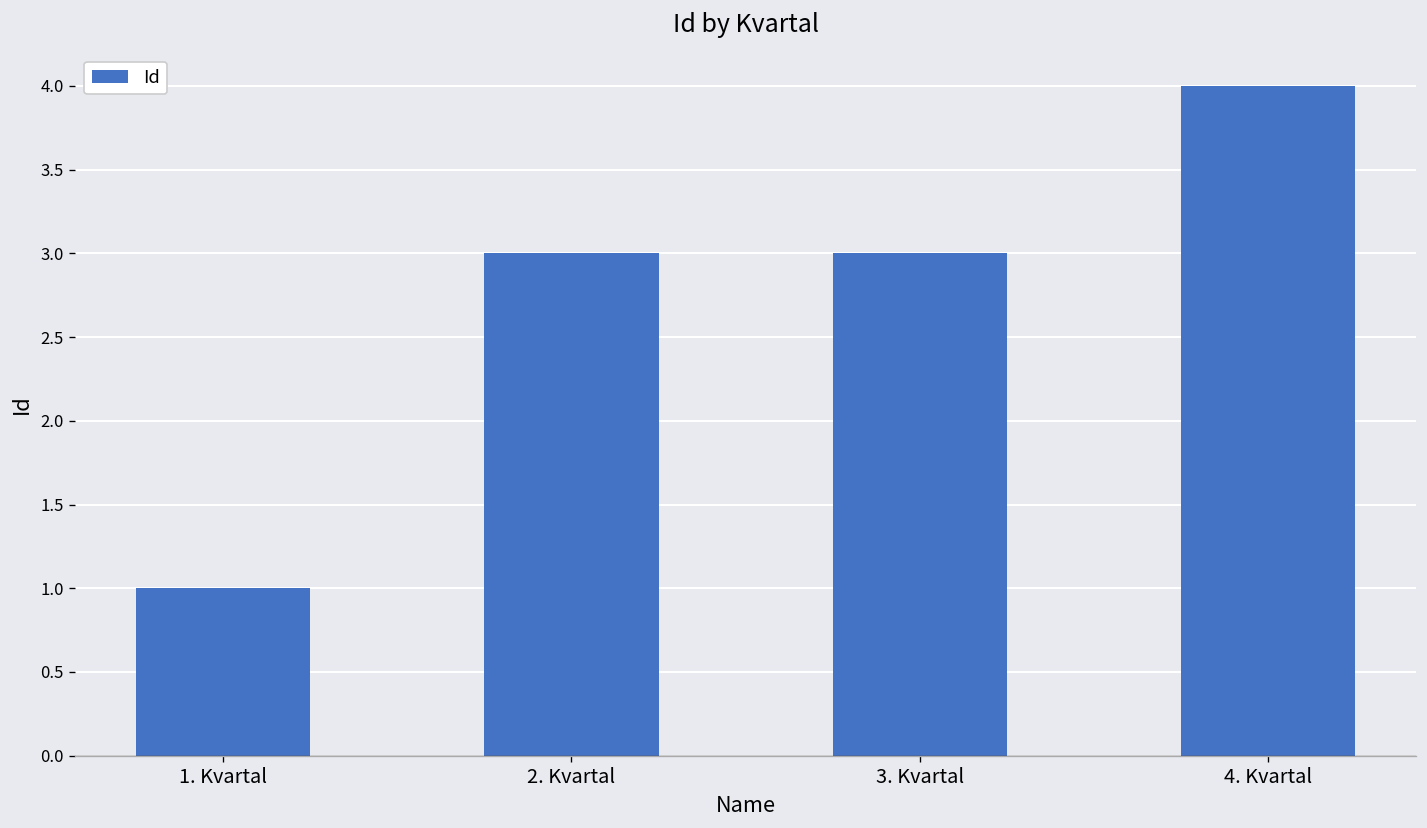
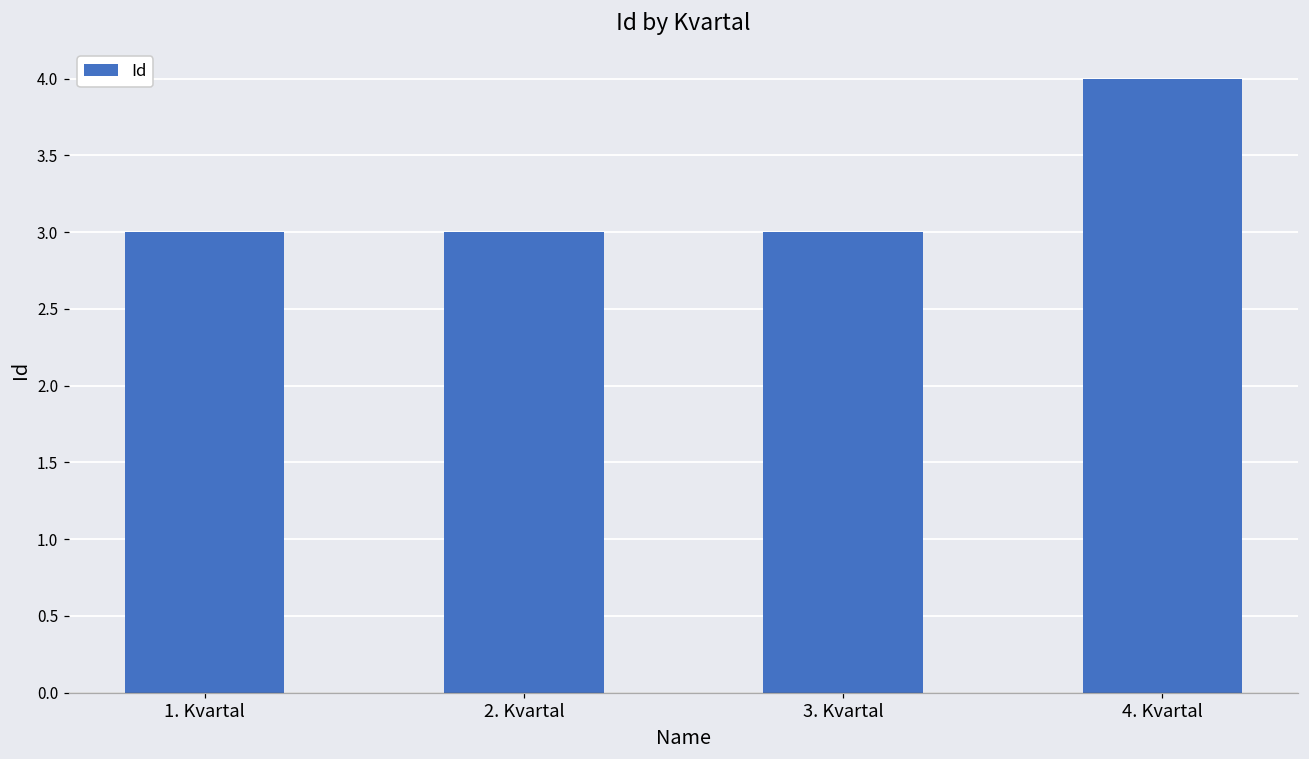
  {
-   "1. Kvartal": 1,
+   "1. Kvartal": 3,
    "2. Kvartal": 3,
    "3. Kvartal": 3,
    "4. Kvartal": 4
  }
